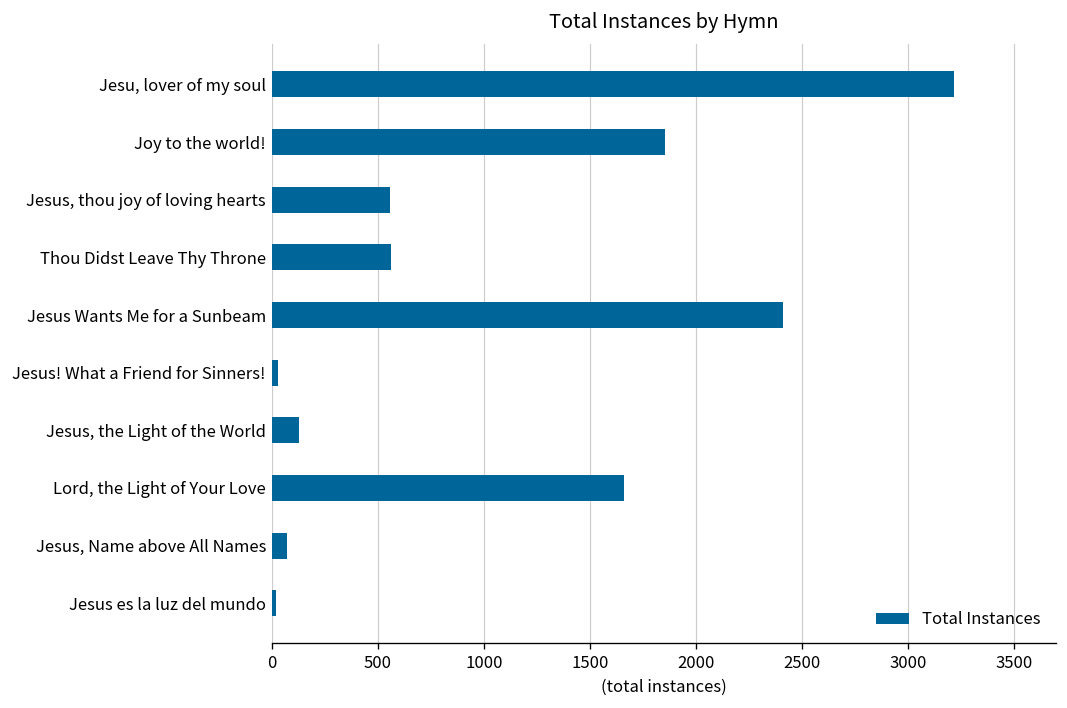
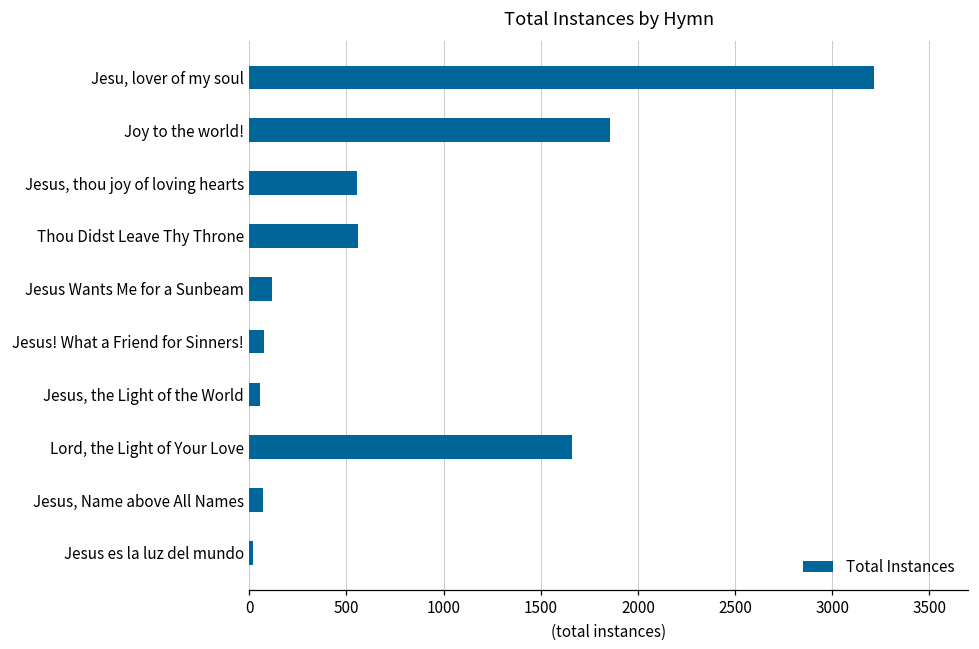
  {
    "Jesu, lover of my soul": 3220,
    "Joy to the world!": 1860,
    "Jesus, thou joy of loving hearts": 560,
    "Thou Didst Leave Thy Throne": 560,
-   "Jesus Wants Me for a Sunbeam": 2410,
-   "Jesus! What a Friend for Sinners!": 30,
-   "Jesus, the Light of the World": 130,
+   "Jesus Wants Me for a Sunbeam": 120,
+   "Jesus! What a Friend for Sinners!": 80,
+   "Jesus, the Light of the World": 60,
    "Lord, the Light of Your Love": 1660,
    "Jesus, Name above All Names": 70,
    "Jesus es la luz del mundo": 20
  }
